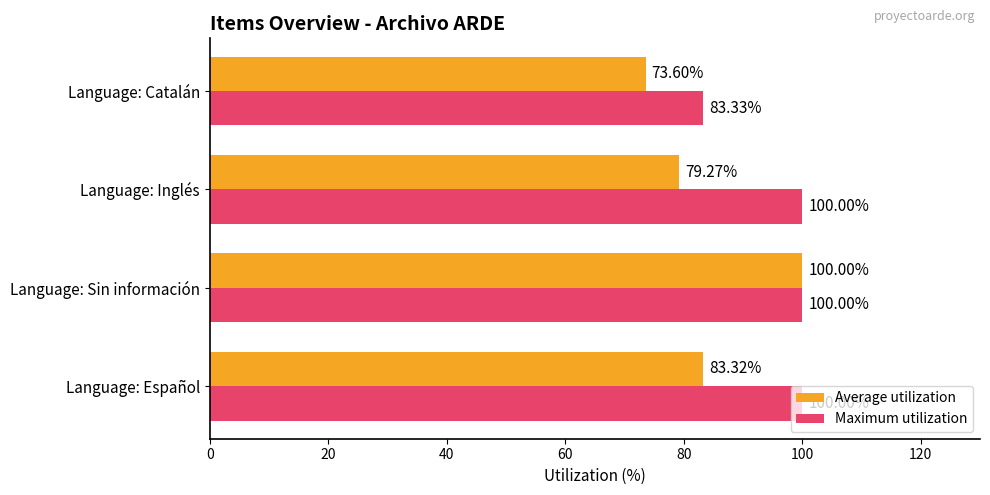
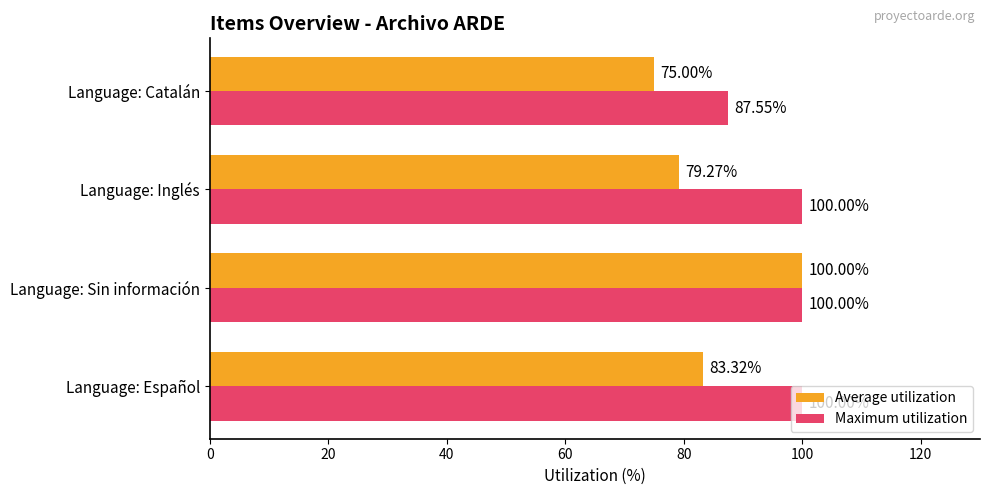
  {
    "Average utilization": {
-     "Language: Catalán": "73.60%",
+     "Language: Catalán": "75.00%",
      "Language: Inglés": "79.27%",
      "Language: Sin información": "100.00%",
      "Language: Español": "83.32%"
    },
    "Maximum utilization": {
-     "Language: Catalán": "83.33%",
+     "Language: Catalán": "87.55%",
      "Language: Inglés": "100.00%",
      "Language: Sin información": "100.00%"
    }
  }
